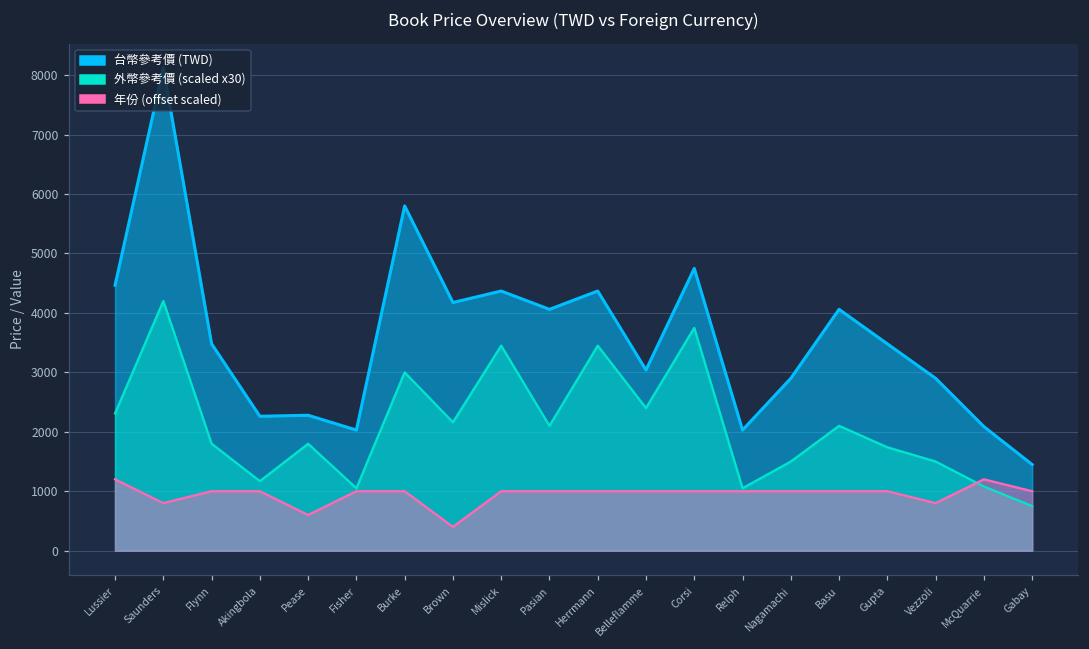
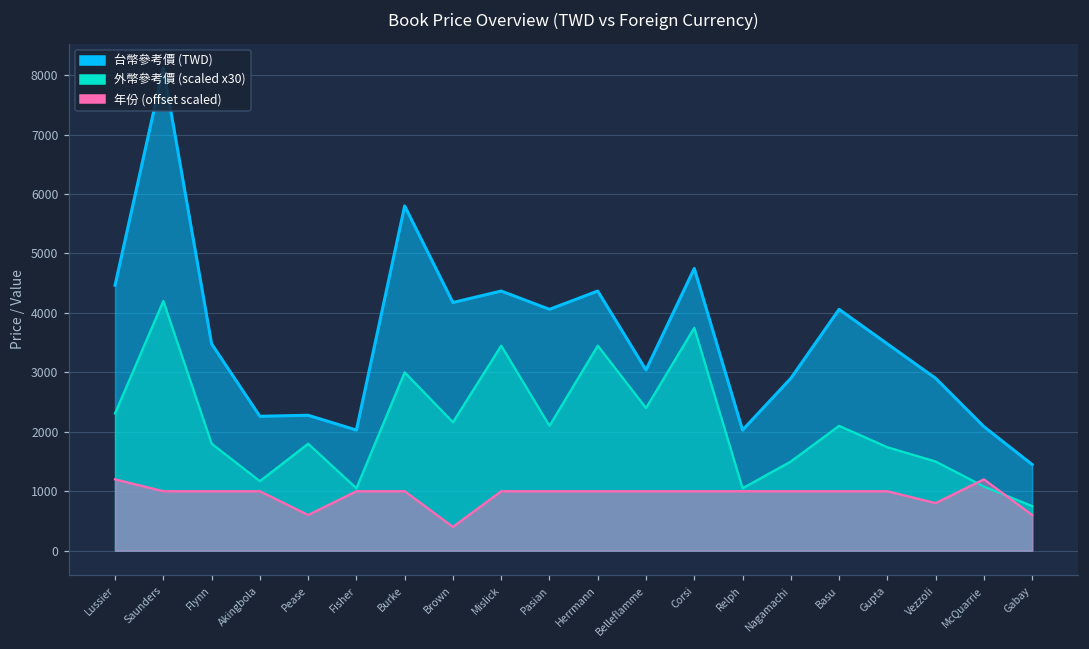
  {
    "年份 (offset scaled)": {
      "Lussier": 1200,
-     "Saunders": 800,
+     "Saunders": 1000,
      "Flynn": 1000,
      "Akingbola": 1000,
      "Pease": 600,
      "Fisher": 1000,
      "Burke": 1000,
      "Brown": 400,
      "Mislick": 1000,
      "Pasian": 1000,
      "Herrmann": 1000,
      "Belleflamme": 1000,
      "Corsi": 1000,
      "Relph": 1000,
      "Nagamachi": 1000,
      "Basu": 1000,
      "Gupta": 1000,
      "Vezzoli": 800,
      "McQuarrie": 1200,
-     "Gabay": 1000
+     "Gabay": 600
    }
  }
